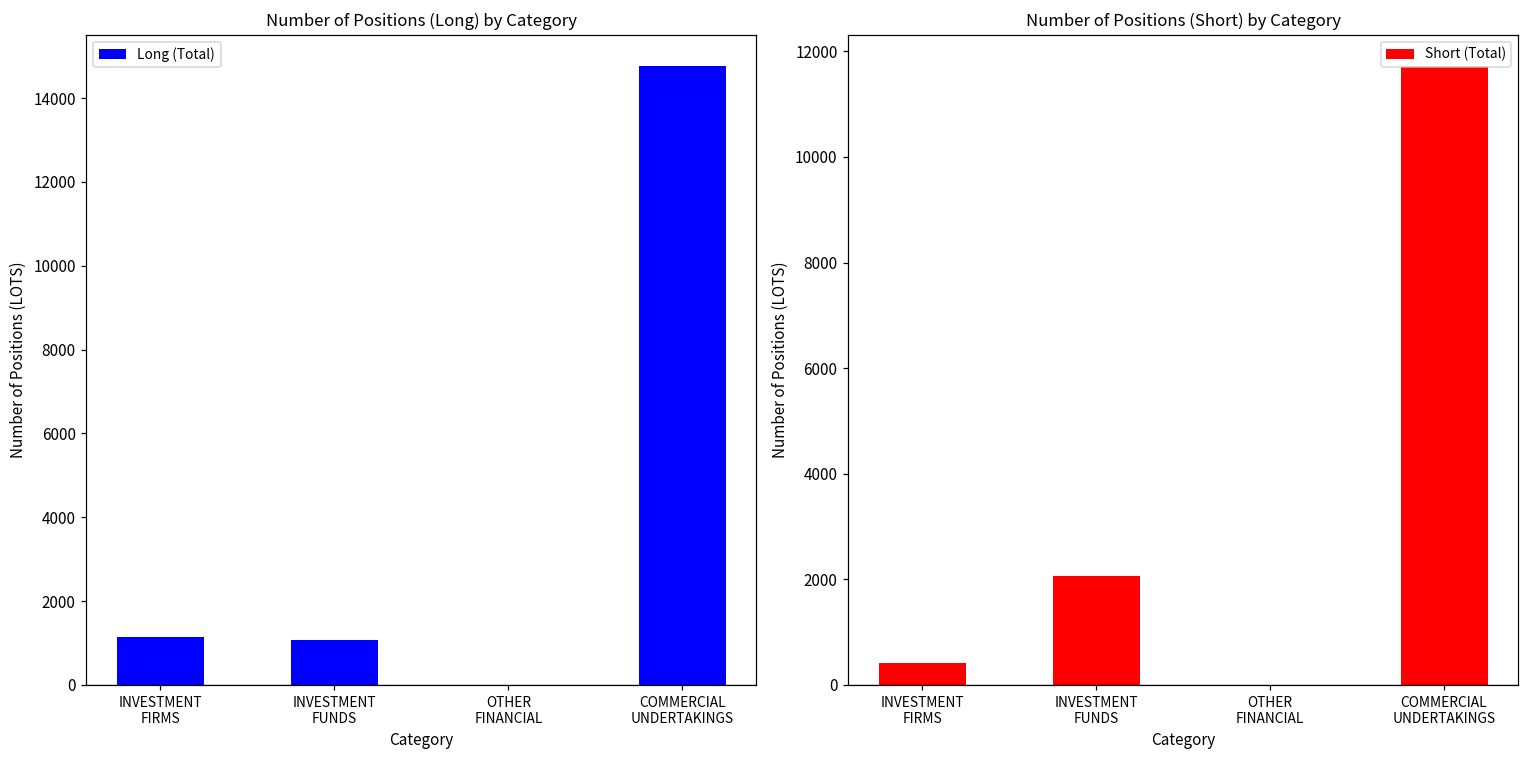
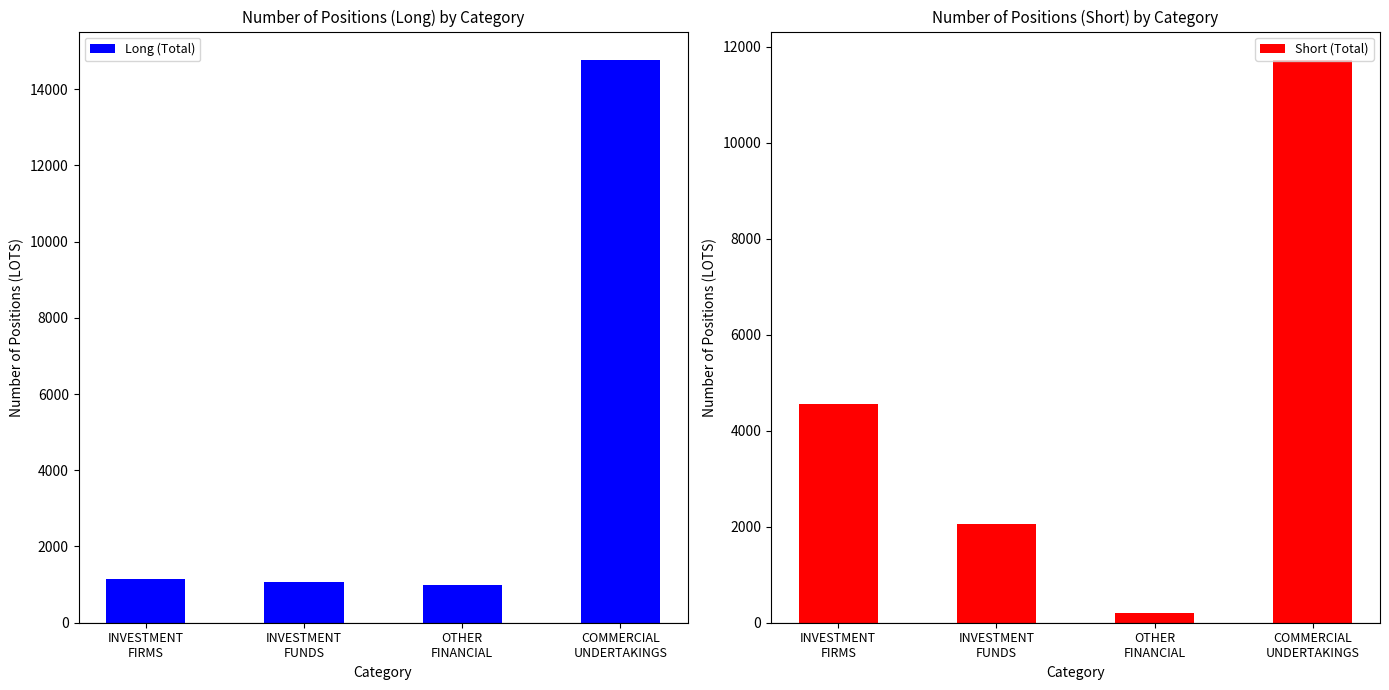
  {
    "Number of Positions (Long) by Category": {
      "INVESTMENT FIRMS": 1100,
      "INVESTMENT FUNDS": 1100,
-     "OTHER FINANCIAL": 0,
+     "OTHER FINANCIAL": 1000,
      "COMMERCIAL UNDERTAKINGS": 14800
    },
    "Number of Positions (Short) by Category": {
-     "INVESTMENT FIRMS": 400,
+     "INVESTMENT FIRMS": 4500,
      "INVESTMENT FUNDS": 2100,
-     "OTHER FINANCIAL": 0
+     "OTHER FINANCIAL": 200
    }
  }
